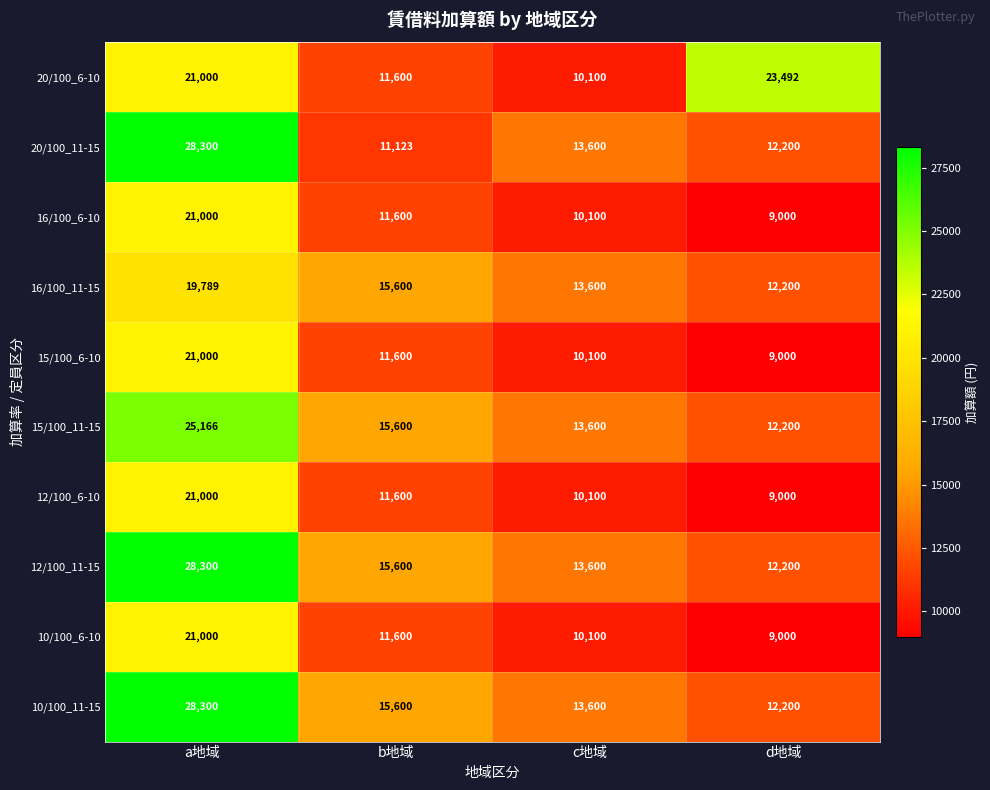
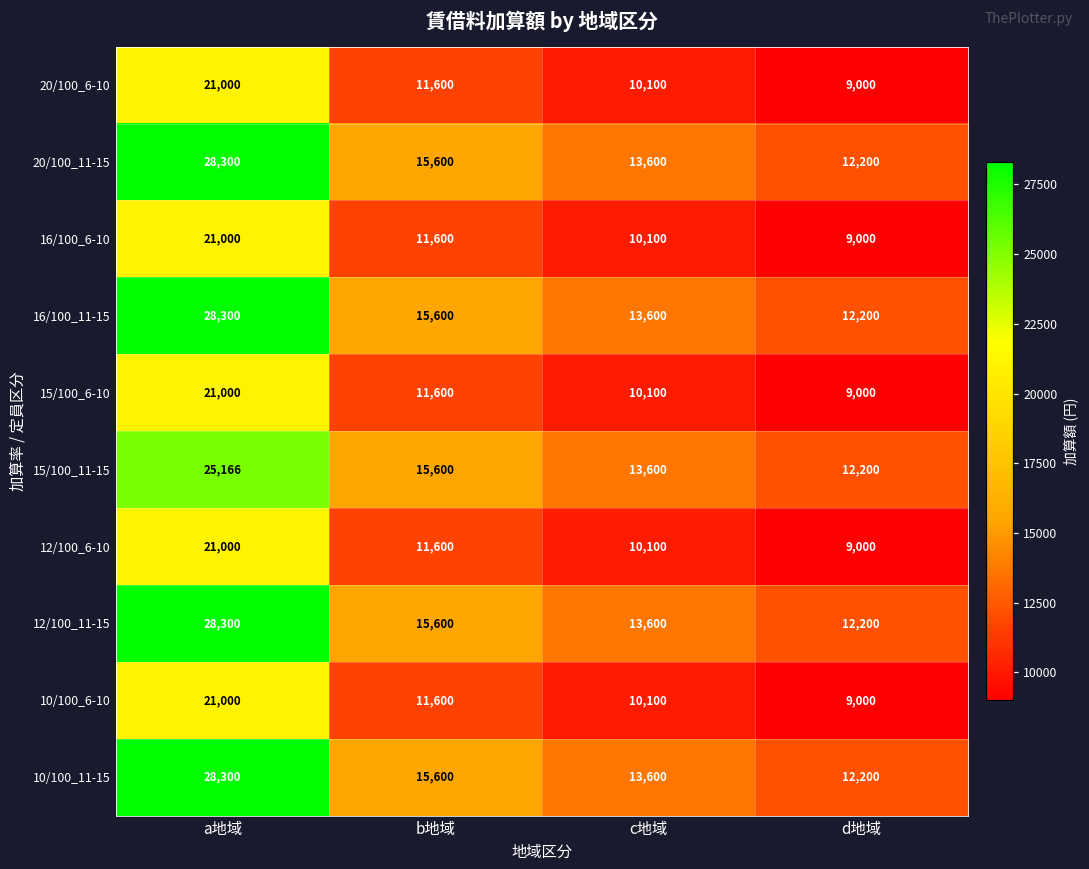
  {
    "20/100_6-10": {
      "a地域": "21,000",
      "b地域": "11,600",
      "c地域": "10,100",
-     "d地域": "23,492"
+     "d地域": "9,000"
    },
    "20/100_11-15": {
      "a地域": "28,300",
-     "b地域": "11,123",
+     "b地域": "15,600",
      "c地域": "13,600",
      "d地域": "12,200"
    },
    "16/100_6-10": {
      "a地域": "21,000",
      "b地域": "11,600",
      "c地域": "10,100",
      "d地域": "9,000"
    },
    "16/100_11-15": {
-     "a地域": "19,789",
+     "a地域": "28,300",
      "b地域": "15,600",
      "c地域": "13,600",
      "d地域": "12,200"
    },
    "15/100_6-10": {
      "a地域": "21,000",
      "b地域": "11,600",
      "c地域": "10,100",
      "d地域": "9,000"
    },
    "15/100_11-15": {
      "a地域": "25,166",
      "b地域": "15,600",
      "c地域": "13,600",
      "d地域": "12,200"
    },
    "12/100_6-10": {
      "a地域": "21,000",
      "b地域": "11,600",
      "c地域": "10,100",
      "d地域": "9,000"
    },
    "12/100_11-15": {
      "a地域": "28,300",
      "b地域": "15,600",
      "c地域": "13,600",
      "d地域": "12,200"
    },
    "10/100_6-10": {
      "a地域": "21,000",
      "b地域": "11,600",
      "c地域": "10,100",
      "d地域": "9,000"
    },
    "10/100_11-15": {
      "a地域": "28,300",
      "b地域": "15,600",
      "c地域": "13,600",
      "d地域": "12,200"
    }
  }
